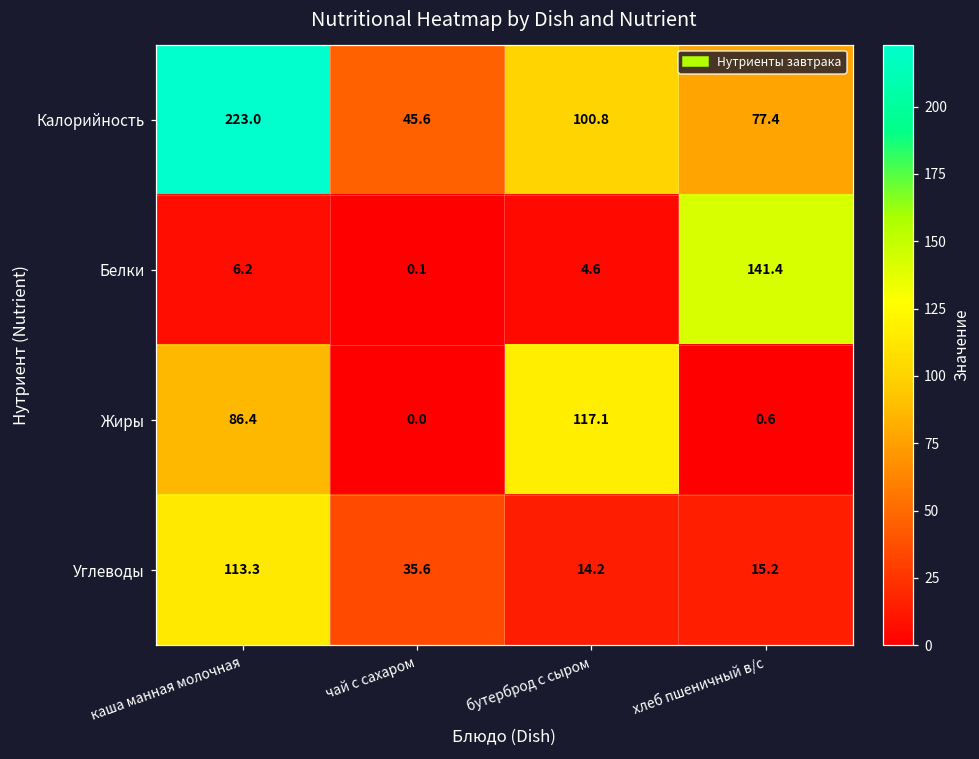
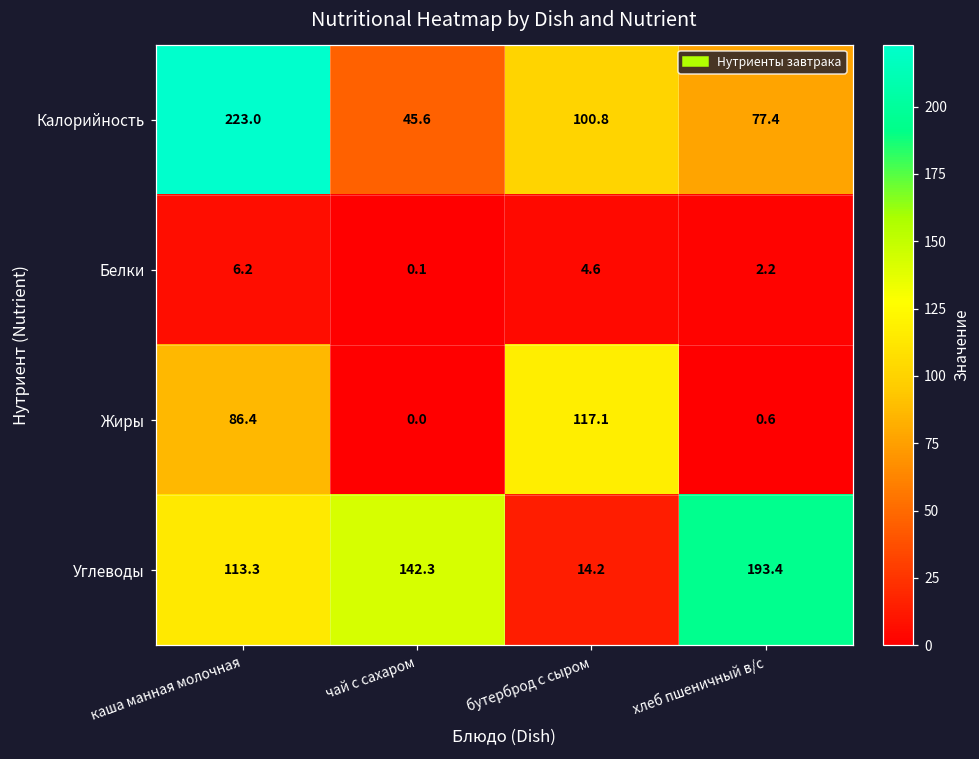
  {
    "Калорийность": {
      "каша манная молочная": 223.0,
      "чай с сахаром": 45.6,
      "бутерброд с сыром": 100.8,
      "хлеб пшеничный в/с": 77.4
    },
    "Белки": {
      "каша манная молочная": 6.2,
      "чай с сахаром": 0.1,
      "бутерброд с сыром": 4.6,
-     "хлеб пшеничный в/с": 141.4
+     "хлеб пшеничный в/с": 2.2
    },
    "Жиры": {
      "каша манная молочная": 86.4,
      "чай с сахаром": 0.0,
      "бутерброд с сыром": 117.1,
      "хлеб пшеничный в/с": 0.6
    },
    "Углеводы": {
      "каша манная молочная": 113.3,
-     "чай с сахаром": 35.6,
+     "чай с сахаром": 142.3,
      "бутерброд с сыром": 14.2,
-     "хлеб пшеничный в/с": 15.2
+     "хлеб пшеничный в/с": 193.4
    }
  }
